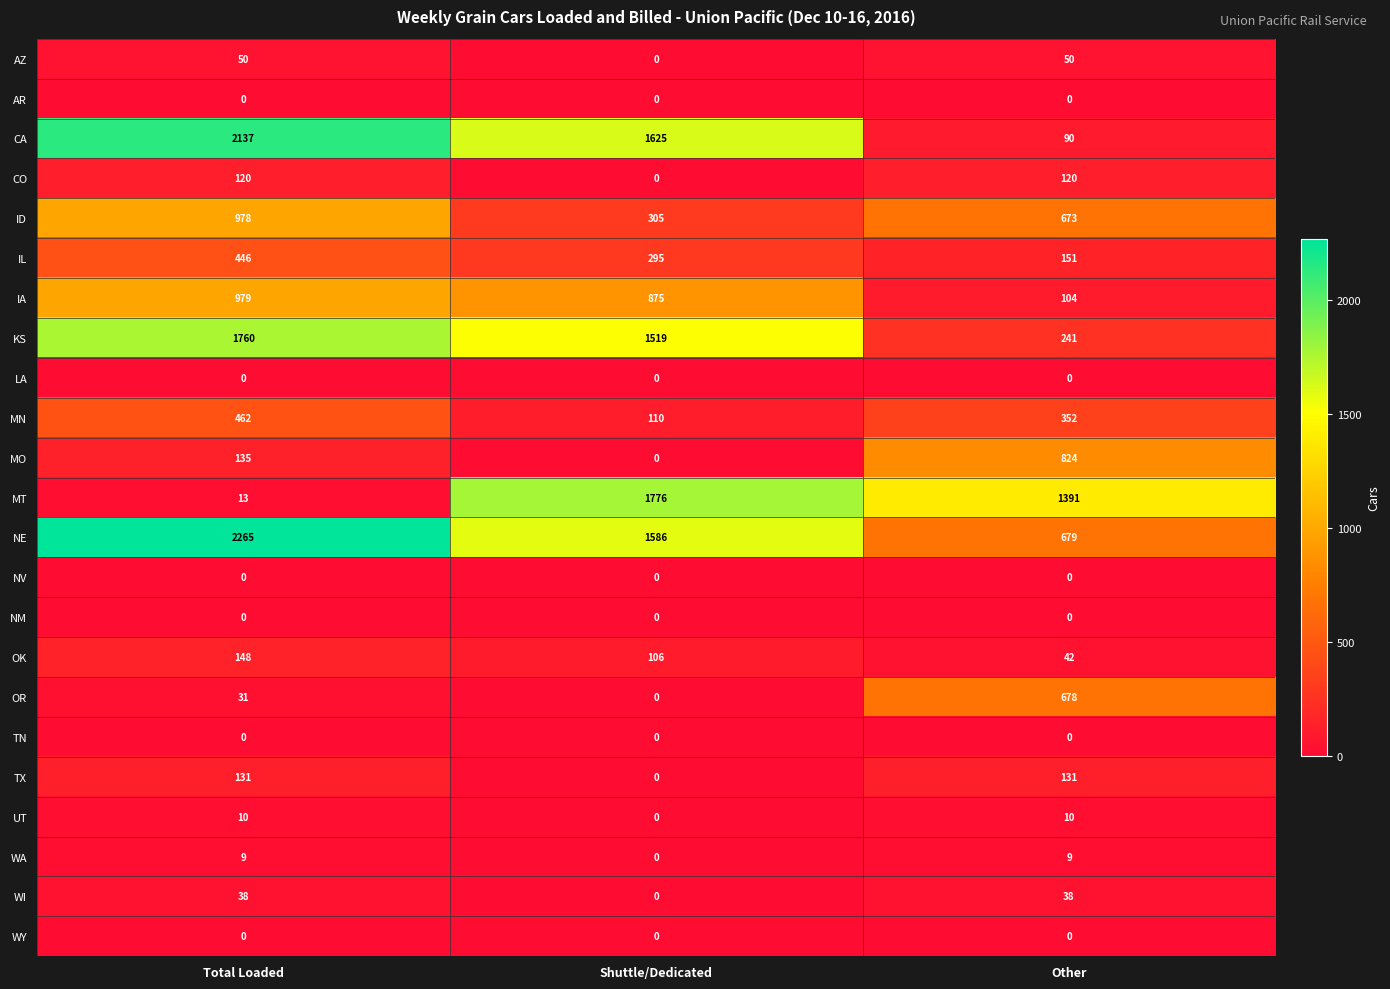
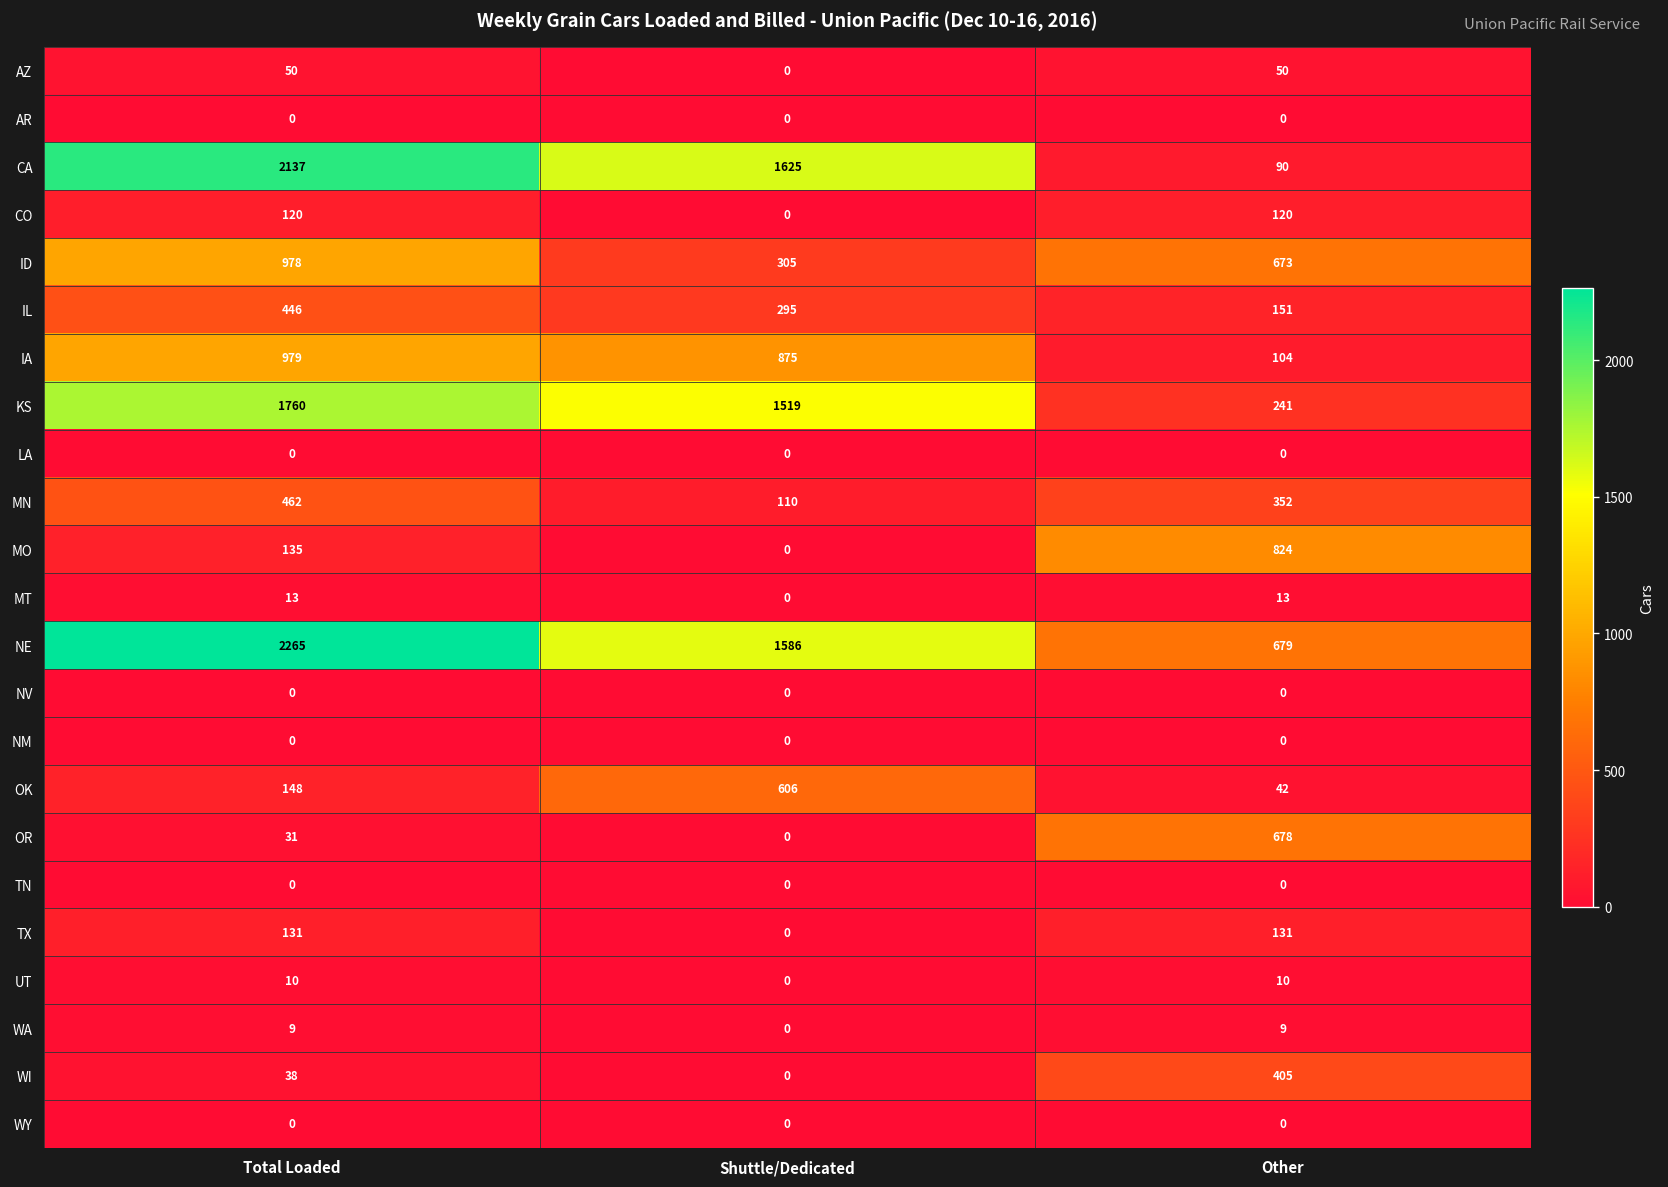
  {
    "AZ": {
      "Total Loaded": 50,
      "Shuttle/Dedicated": 0,
      "Other": 50
    },
    "AR": {
      "Total Loaded": 0,
      "Shuttle/Dedicated": 0,
      "Other": 0
    },
    "CA": {
      "Total Loaded": 2137,
      "Shuttle/Dedicated": 1625,
      "Other": 90
    },
    "CO": {
      "Total Loaded": 120,
      "Shuttle/Dedicated": 0,
      "Other": 120
    },
    "ID": {
      "Total Loaded": 978,
      "Shuttle/Dedicated": 305,
      "Other": 673
    },
    "IL": {
      "Total Loaded": 446,
      "Shuttle/Dedicated": 295,
      "Other": 151
    },
    "IA": {
      "Total Loaded": 979,
      "Shuttle/Dedicated": 875,
      "Other": 104
    },
    "KS": {
      "Total Loaded": 1760,
      "Shuttle/Dedicated": 1519,
      "Other": 241
    },
    "LA": {
      "Total Loaded": 0,
      "Shuttle/Dedicated": 0,
      "Other": 0
    },
    "MN": {
      "Total Loaded": 462,
      "Shuttle/Dedicated": 110,
      "Other": 352
    },
    "MO": {
      "Total Loaded": 135,
      "Shuttle/Dedicated": 0,
      "Other": 824
    },
    "MT": {
      "Total Loaded": 13,
-     "Shuttle/Dedicated": 1776,
-     "Other": 1391
+     "Shuttle/Dedicated": 0,
+     "Other": 13
    },
    "NE": {
      "Total Loaded": 2265,
      "Shuttle/Dedicated": 1586,
      "Other": 679
    },
    "NV": {
      "Total Loaded": 0,
      "Shuttle/Dedicated": 0,
      "Other": 0
    },
    "NM": {
      "Total Loaded": 0,
      "Shuttle/Dedicated": 0,
      "Other": 0
    },
    "OK": {
      "Total Loaded": 148,
-     "Shuttle/Dedicated": 106,
+     "Shuttle/Dedicated": 606,
      "Other": 42
    },
    "OR": {
      "Total Loaded": 31,
      "Shuttle/Dedicated": 0,
      "Other": 678
    },
    "TN": {
      "Total Loaded": 0,
      "Shuttle/Dedicated": 0,
      "Other": 0
    },
    "TX": {
      "Total Loaded": 131,
      "Shuttle/Dedicated": 0,
      "Other": 131
    },
    "UT": {
      "Total Loaded": 10,
      "Shuttle/Dedicated": 0,
      "Other": 10
    },
    "WA": {
      "Total Loaded": 9,
      "Shuttle/Dedicated": 0,
      "Other": 9
    },
    "WI": {
      "Total Loaded": 38,
      "Shuttle/Dedicated": 0,
-     "Other": 38
+     "Other": 405
    },
    "WY": {
      "Total Loaded": 0,
      "Shuttle/Dedicated": 0,
      "Other": 0
    }
  }
